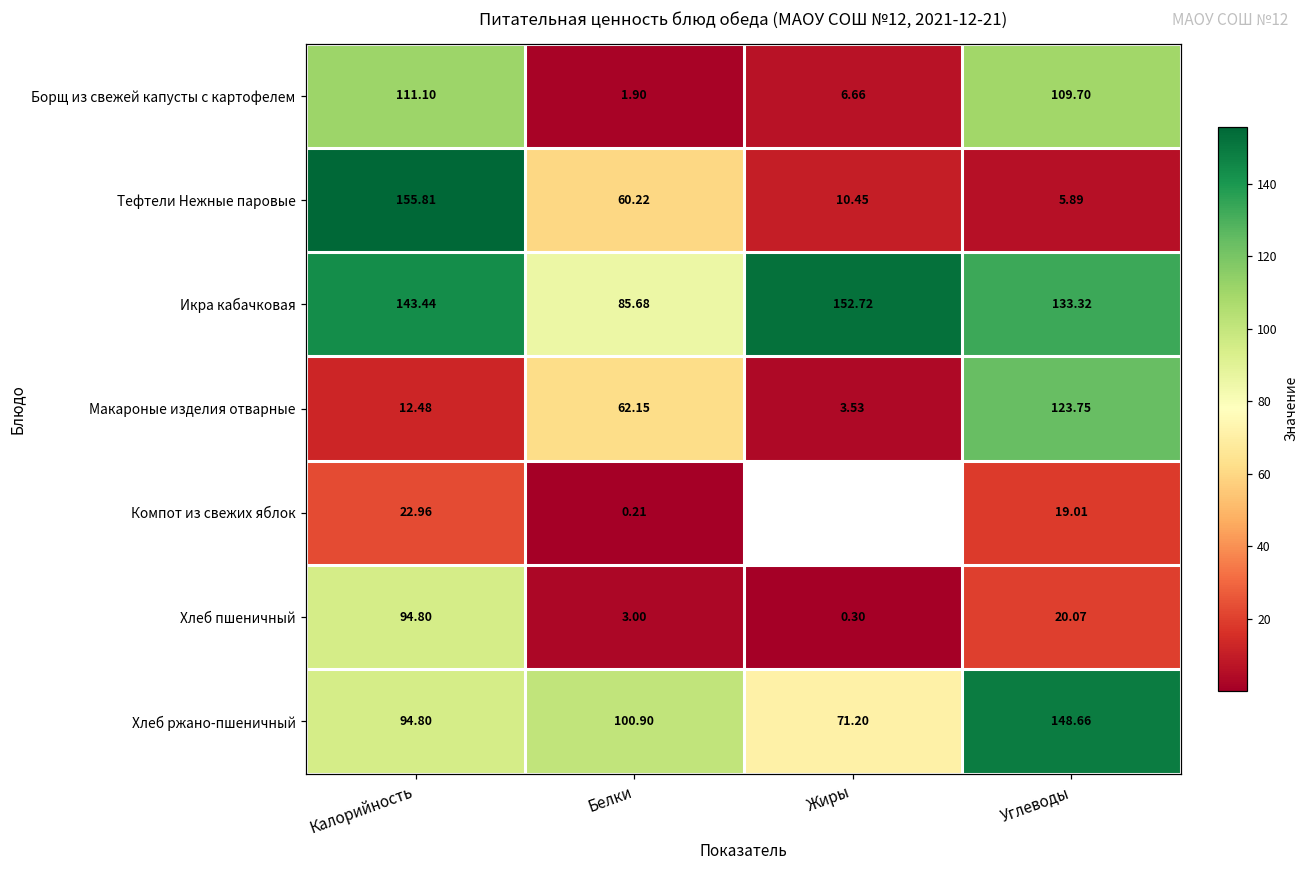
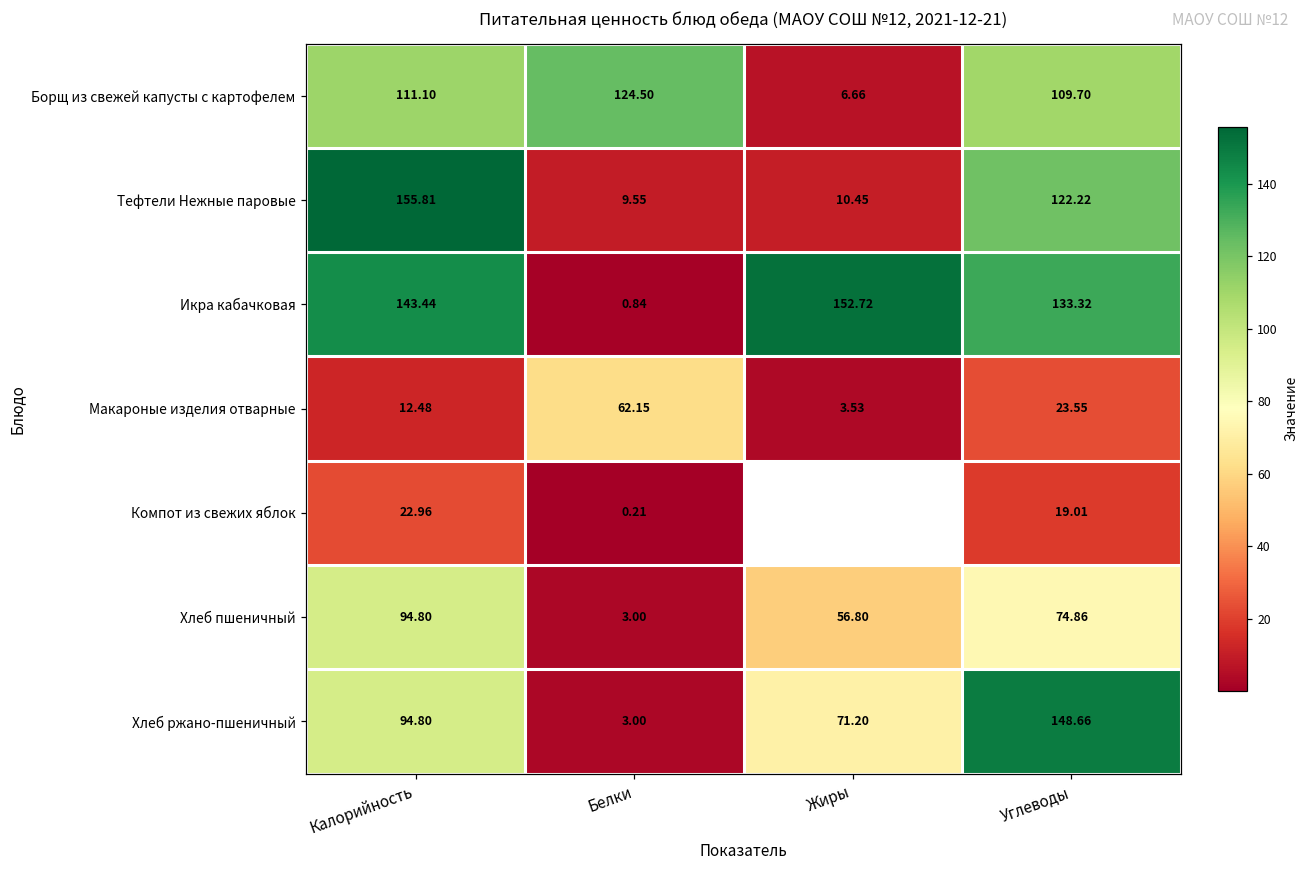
  {
    "Борщ из свежей капусты с картофелем": {
      "Калорийность": 111.10,
-     "Белки": 1.90,
+     "Белки": 124.50,
      "Жиры": 6.66,
      "Углеводы": 109.70
    },
    "Тефтели Нежные паровые": {
      "Калорийность": 155.81,
-     "Белки": 60.22,
+     "Белки": 9.55,
      "Жиры": 10.45,
-     "Углеводы": 5.89
+     "Углеводы": 122.22
    },
    "Икра кабачковая": {
      "Калорийность": 143.44,
-     "Белки": 85.68,
+     "Белки": 0.84,
      "Жиры": 152.72,
      "Углеводы": 133.32
    },
    "Макароные изделия отварные": {
      "Калорийность": 12.48,
      "Белки": 62.15,
      "Жиры": 3.53,
-     "Углеводы": 123.75
+     "Углеводы": 23.55
    },
    "Компот из свежих яблок": {
      "Калорийность": 22.96,
      "Белки": 0.21,
      "Углеводы": 19.01
    },
    "Хлеб пшеничный": {
      "Калорийность": 94.80,
      "Белки": 3.00,
-     "Жиры": 0.30,
-     "Углеводы": 20.07
+     "Жиры": 56.80,
+     "Углеводы": 74.86
    },
    "Хлеб ржано-пшеничный": {
      "Калорийность": 94.80,
-     "Белки": 100.90,
+     "Белки": 3.00,
      "Жиры": 71.20,
      "Углеводы": 148.66
    }
  }
